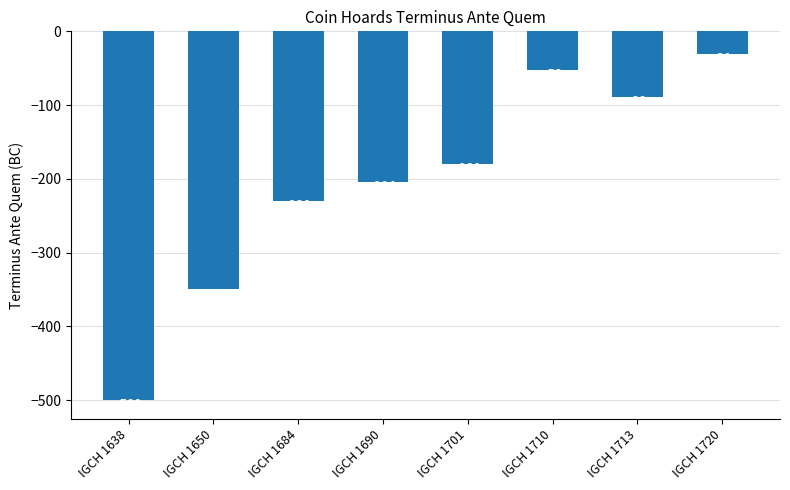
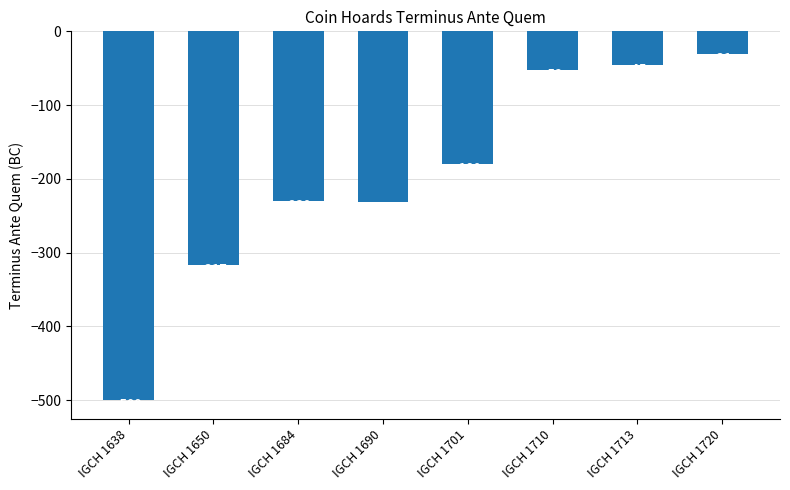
  {
    "IGCH 1638": -500,
-   "IGCH 1650": -350,
+   "IGCH 1650": -320,
    "IGCH 1684": -230,
-   "IGCH 1690": -200,
+   "IGCH 1690": -230,
    "IGCH 1701": -180,
    "IGCH 1710": -50,
-   "IGCH 1713": -90,
+   "IGCH 1713": -50,
    "IGCH 1720": -30
  }
